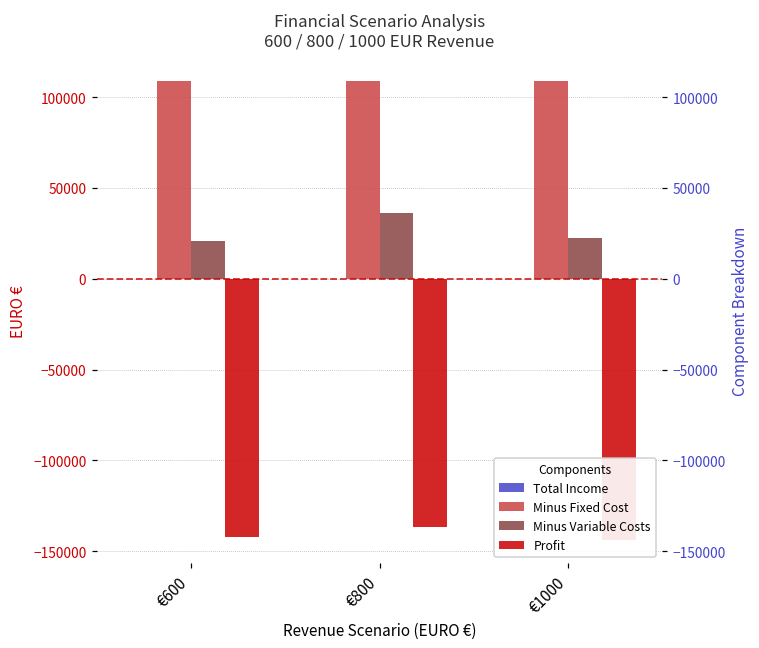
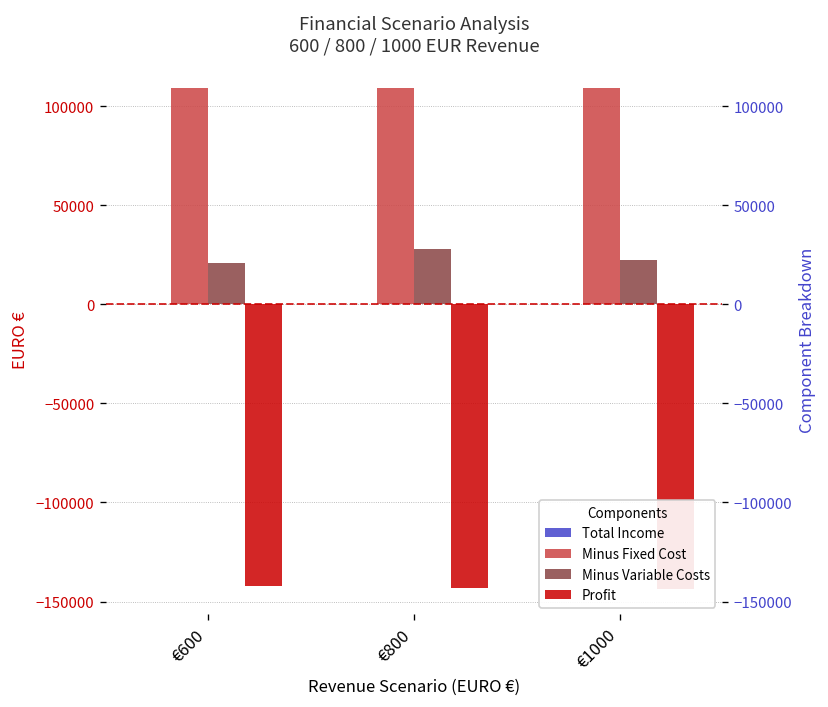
  {
    "Total Income": {
      "€600": 0,
      "€800": 0,
      "€1000": 0
    },
    "Minus Fixed Cost": {
      "€600": 109000,
      "€800": 109000,
      "€1000": 109000
    },
    "Minus Variable Costs": {
      "€600": 21000,
-     "€800": 36000,
+     "€800": 28000,
      "€1000": 22000
    },
    "Profit": {
      "€600": -142000,
-     "€800": -137000
+     "€800": -143000
    }
  }
